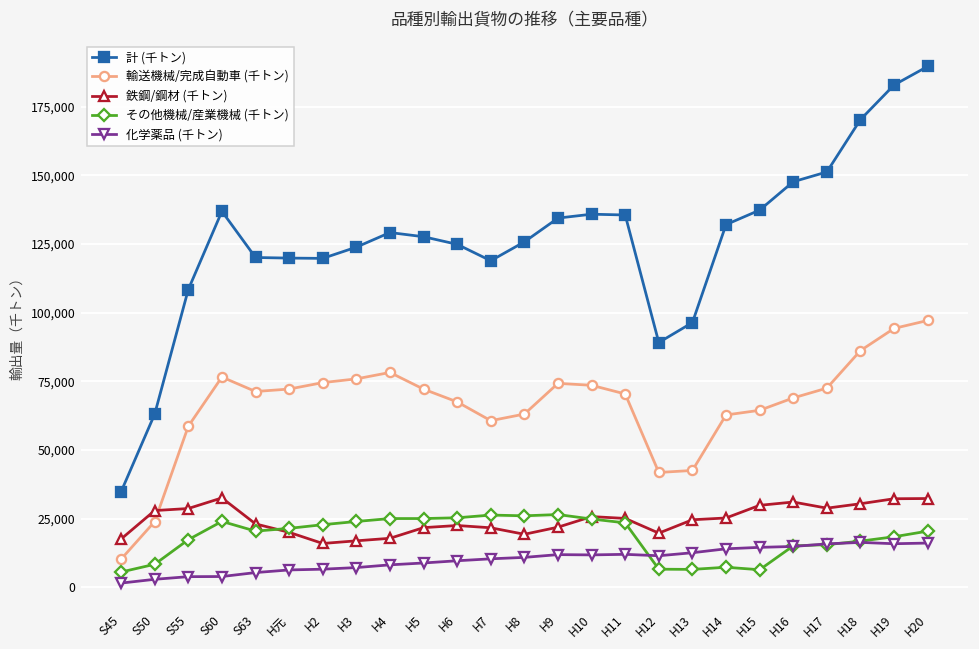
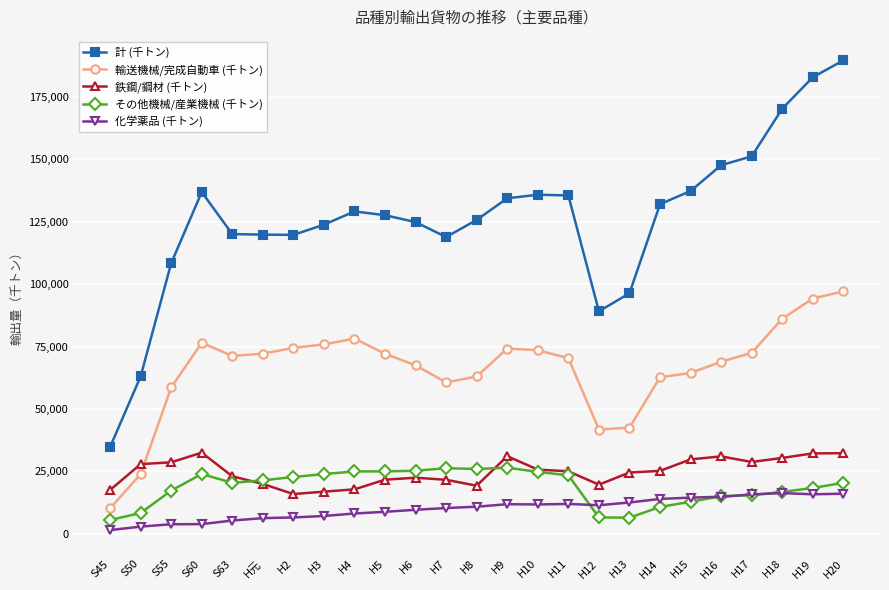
  {
    "計 (千トン)": {
      "S45": "35,000",
      "S50": "63,000",
      "S55": "108,000",
      "S60": "137,000",
      "S63": "120,000",
      "H元": "120,000",
      "H2": "120,000",
      "H3": "124,000",
      "H4": "129,000",
      "H5": "128,000",
      "H6": "125,000",
      "H7": "119,000",
      "H8": "126,000",
      "H9": "134,000",
      "H10": "136,000",
      "H11": "136,000",
      "H12": "89,000",
      "H13": "96,000",
      "H14": "132,000",
      "H15": "137,000",
      "H16": "148,000",
      "H17": "151,000",
      "H18": "170,000",
      "H19": "183,000",
      "H20": "190,000"
    },
    "輸送機械/完成自動車 (千トン)": {
      "S45": "10,000",
      "S50": "24,000",
      "S55": "59,000",
      "S60": "77,000",
      "S63": "71,000",
      "H元": "72,000",
      "H2": "75,000",
      "H3": "76,000",
      "H4": "78,000",
      "H5": "72,000",
      "H6": "67,000",
      "H7": "61,000",
      "H8": "63,000",
      "H9": "74,000",
      "H10": "74,000",
      "H11": "70,000",
      "H12": "42,000",
      "H13": "43,000",
      "H14": "63,000",
      "H15": "64,000",
      "H16": "69,000",
      "H17": "72,000",
      "H18": "86,000",
      "H19": "94,000",
      "H20": "97,000"
    },
    "鉄鋼/鋼材 (千トン)": {
      "S45": "18,000",
      "S50": "28,000",
      "S55": "29,000",
      "S60": "33,000",
      "S63": "23,000",
      "H元": "20,000",
      "H2": "16,000",
      "H3": "17,000",
      "H4": "18,000",
      "H5": "22,000",
      "H6": "22,000",
      "H7": "22,000",
      "H8": "19,000",
-     "H9": "22,000",
+     "H9": "31,000",
      "H11": "25,000",
      "H12": "20,000",
      "H13": "25,000",
      "H14": "25,000",
      "H15": "30,000",
      "H16": "31,000",
      "H17": "29,000",
      "H18": "30,000",
      "H19": "32,000",
      "H20": "32,000"
    },
    "その他機械/産業機械 (千トン)": {
      "S45": "6,000",
      "S50": "8,000",
      "S55": "17,000",
      "S60": "24,000",
      "S63": "20,000",
      "H元": "21,000",
      "H2": "23,000",
      "H3": "24,000",
      "H4": "25,000",
      "H5": "25,000",
      "H6": "25,000",
      "H7": "26,000",
      "H8": "26,000",
      "H9": "26,000",
      "H11": "23,000",
      "H12": "7,000",
      "H13": "6,000",
-     "H14": "7,000",
-     "H15": "6,000",
+     "H14": "11,000",
+     "H15": "13,000",
      "H19": "18,000",
      "H20": "20,000"
    },
    "化学薬品 (千トン)": {
      "S45": "1,000",
      "S50": "3,000",
      "S55": "4,000",
      "S60": "4,000",
      "S63": "5,000",
      "H元": "6,000",
      "H2": "7,000",
      "H3": "7,000",
      "H4": "8,000",
      "H5": "9,000",
      "H6": "10,000",
      "H7": "10,000",
      "H8": "11,000",
      "H9": "12,000",
      "H10": "12,000",
      "H11": "12,000",
      "H12": "11,000",
      "H13": "13,000",
      "H14": "14,000",
      "H15": "15,000",
      "H19": "16,000",
      "H20": "16,000"
    }
  }
